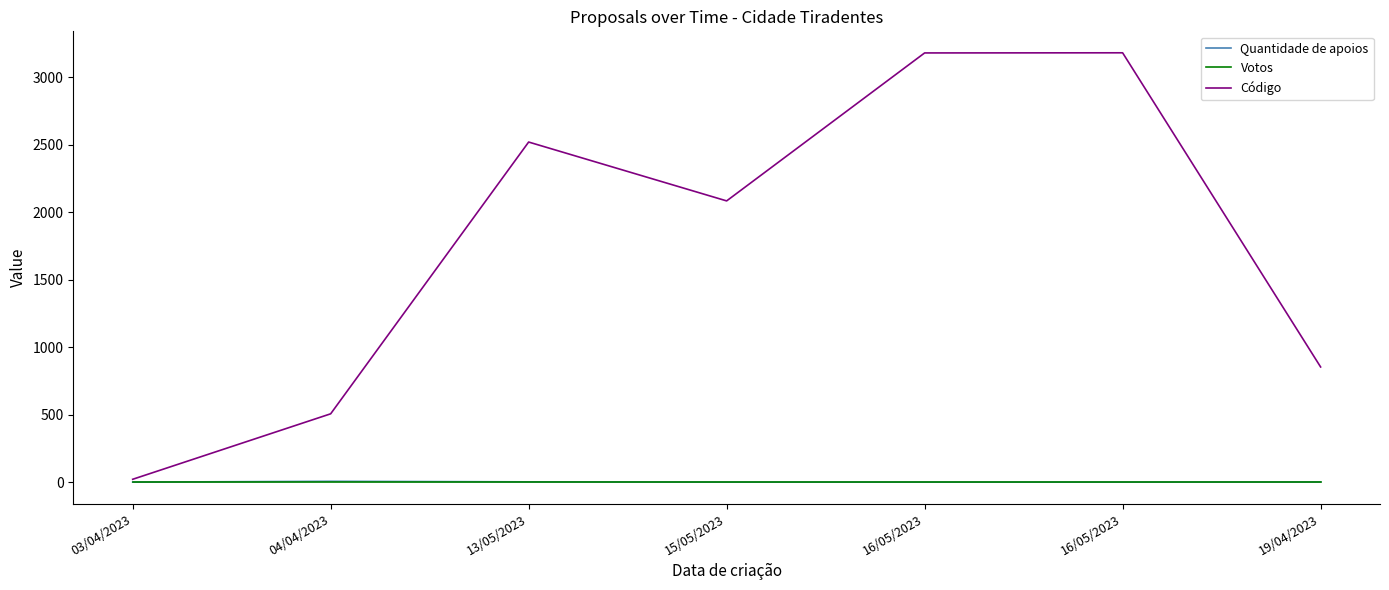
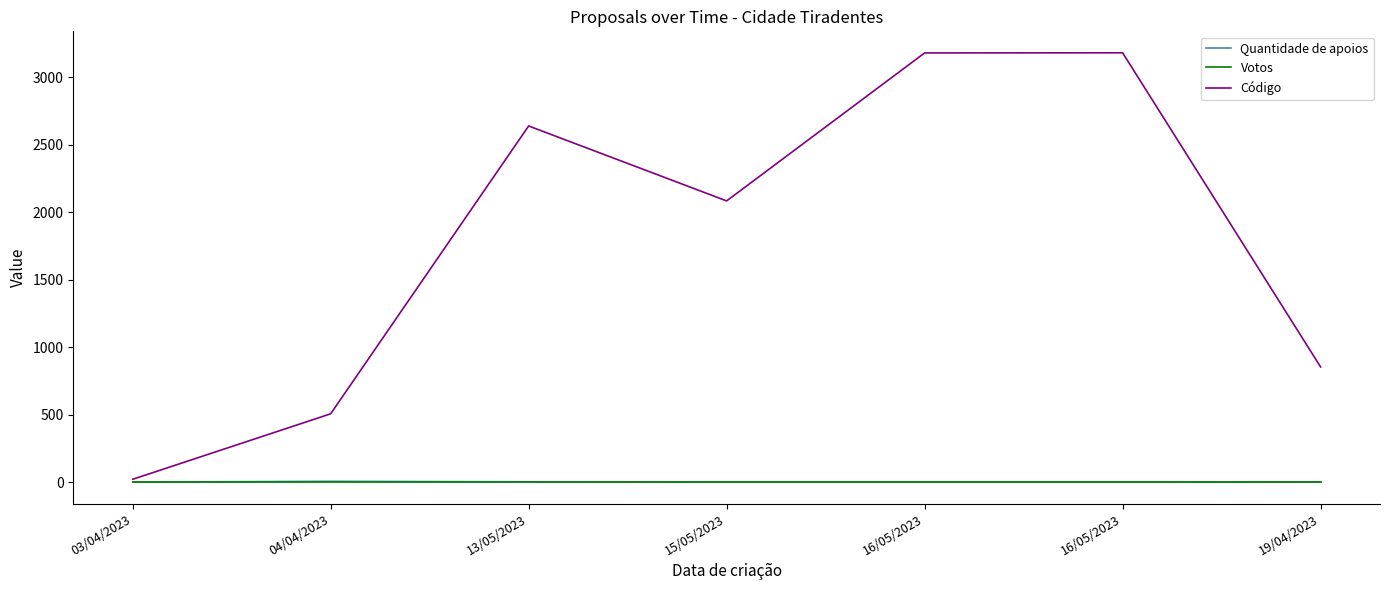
  {
    "Código": {
      "03/04/2023": 20,
      "04/04/2023": 510,
-     "13/05/2023": 2520,
+     "13/05/2023": 2640,
      "15/05/2023": 2080,
      "19/04/2023": 850
    }
  }
